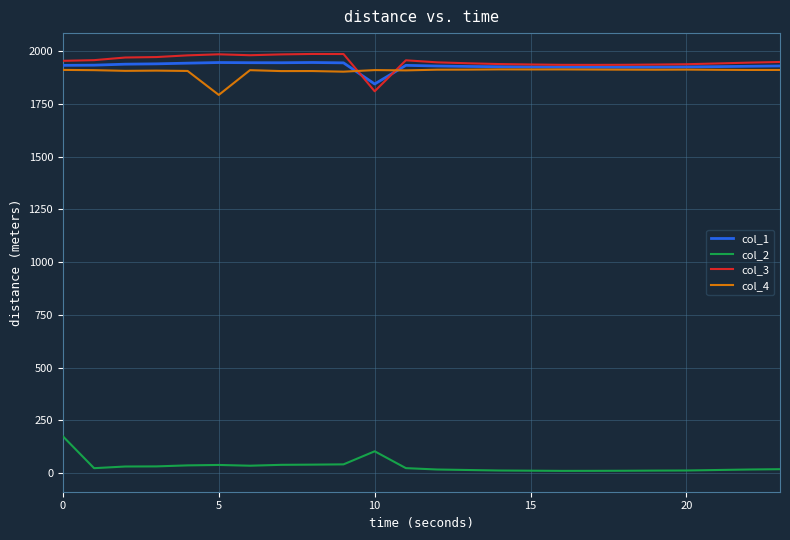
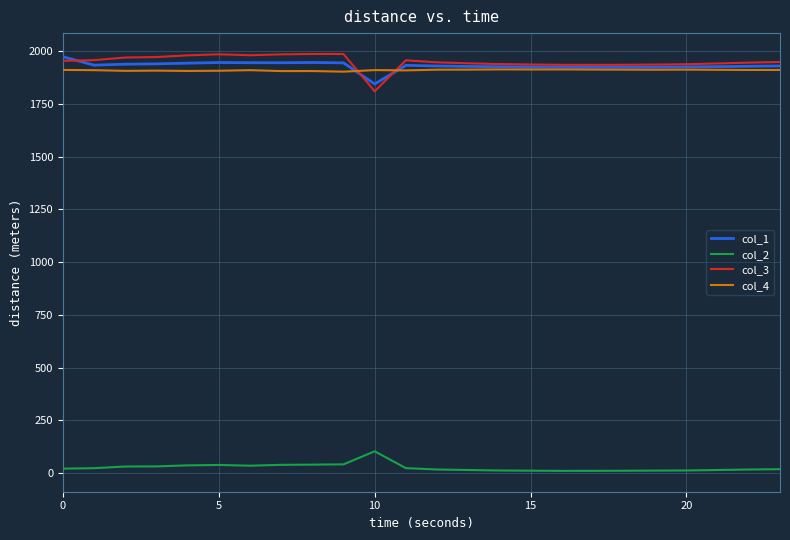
  {
    "col_1": {
-     "0": 1930,
+     "0": 1970,
      "5": 1950,
      "10": 1840,
      "20": 1920
    },
    "col_2": {
-     "0": 170,
+     "0": 20,
      "5": 40,
      "10": 100,
      "15": 10,
      "20": 10
    },
    "col_3": {
      "0": 1950,
      "5": 1980,
      "10": 1810,
      "20": 1940
    },
    "col_4": {
      "0": 1910,
-     "5": 1790,
+     "5": 1910,
      "10": 1910,
      "20": 1910
    }
  }
